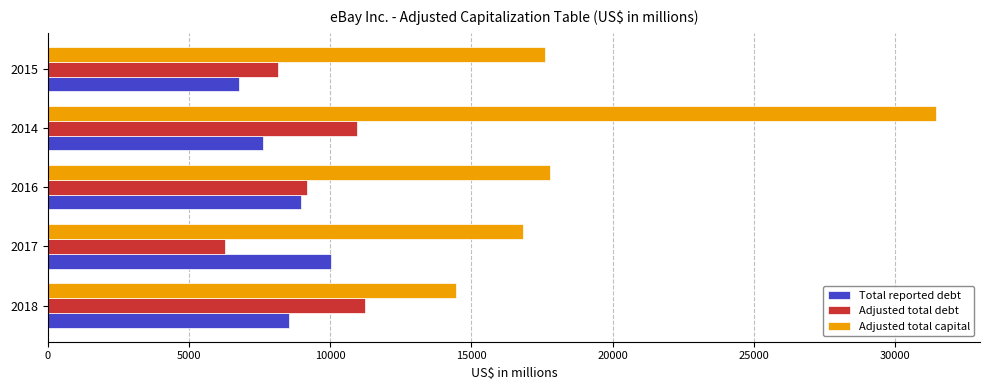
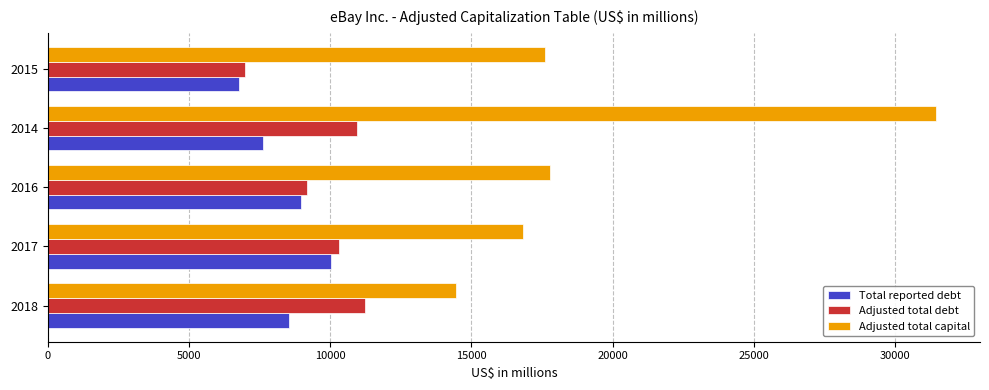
  {
    "Total reported debt": {
      "2015": 6800,
      "2014": 7600,
      "2016": 9000,
      "2017": 10000,
      "2018": 8600
    },
    "Adjusted total debt": {
-     "2015": 8200,
+     "2015": 7000,
      "2014": 11000,
      "2016": 9200,
-     "2017": 6300,
+     "2017": 10300,
      "2018": 11200
    },
    "Adjusted total capital": {
      "2015": 17600,
      "2014": 31400,
      "2016": 17800,
      "2017": 16800,
      "2018": 14400
    }
  }
